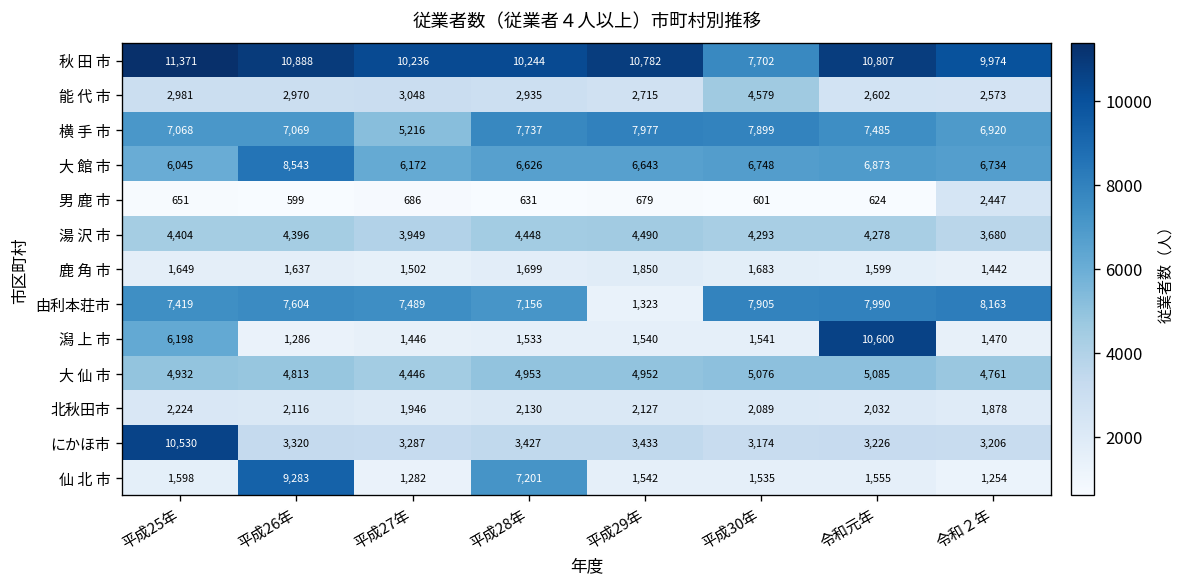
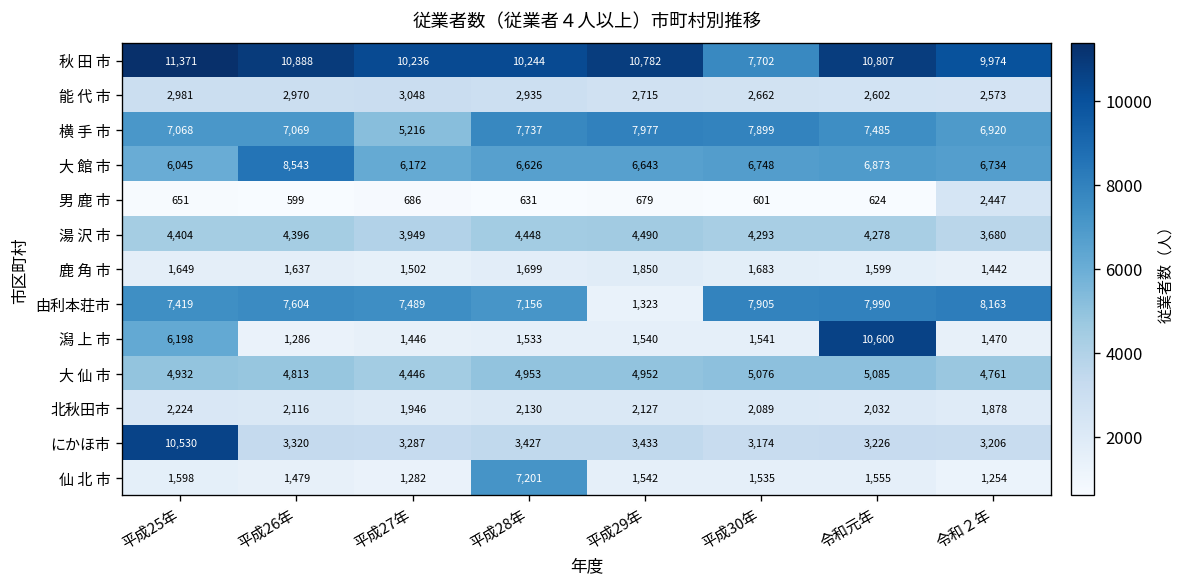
  {
    "秋 田 市": {
      "平成25年": "11,371",
      "平成26年": "10,888",
      "平成27年": "10,236",
      "平成28年": "10,244",
      "平成29年": "10,782",
      "平成30年": "7,702",
      "令和元年": "10,807",
      "令和２年": "9,974"
    },
    "能 代 市": {
      "平成25年": "2,981",
      "平成26年": "2,970",
      "平成27年": "3,048",
      "平成28年": "2,935",
      "平成29年": "2,715",
-     "平成30年": "4,579",
+     "平成30年": "2,662",
      "令和元年": "2,602",
      "令和２年": "2,573"
    },
    "横 手 市": {
      "平成25年": "7,068",
      "平成26年": "7,069",
      "平成27年": "5,216",
      "平成28年": "7,737",
      "平成29年": "7,977",
      "平成30年": "7,899",
      "令和元年": "7,485",
      "令和２年": "6,920"
    },
    "大 館 市": {
      "平成25年": "6,045",
      "平成26年": "8,543",
      "平成27年": "6,172",
      "平成28年": "6,626",
      "平成29年": "6,643",
      "平成30年": "6,748",
      "令和元年": "6,873",
      "令和２年": "6,734"
    },
    "男 鹿 市": {
      "平成25年": "651",
      "平成26年": "599",
      "平成27年": "686",
      "平成28年": "631",
      "平成29年": "679",
      "平成30年": "601",
      "令和元年": "624",
      "令和２年": "2,447"
    },
    "湯 沢 市": {
      "平成25年": "4,404",
      "平成26年": "4,396",
      "平成27年": "3,949",
      "平成28年": "4,448",
      "平成29年": "4,490",
      "平成30年": "4,293",
      "令和元年": "4,278",
      "令和２年": "3,680"
    },
    "鹿 角 市": {
      "平成25年": "1,649",
      "平成26年": "1,637",
      "平成27年": "1,502",
      "平成28年": "1,699",
      "平成29年": "1,850",
      "平成30年": "1,683",
      "令和元年": "1,599",
      "令和２年": "1,442"
    },
    "由利本荘市": {
      "平成25年": "7,419",
      "平成26年": "7,604",
      "平成27年": "7,489",
      "平成28年": "7,156",
      "平成29年": "1,323",
      "平成30年": "7,905",
      "令和元年": "7,990",
      "令和２年": "8,163"
    },
    "潟 上 市": {
      "平成25年": "6,198",
      "平成26年": "1,286",
      "平成27年": "1,446",
      "平成28年": "1,533",
      "平成29年": "1,540",
      "平成30年": "1,541",
      "令和元年": "10,600",
      "令和２年": "1,470"
    },
    "大 仙 市": {
      "平成25年": "4,932",
      "平成26年": "4,813",
      "平成27年": "4,446",
      "平成28年": "4,953",
      "平成29年": "4,952",
      "平成30年": "5,076",
      "令和元年": "5,085",
      "令和２年": "4,761"
    },
    "北秋田市": {
      "平成25年": "2,224",
      "平成26年": "2,116",
      "平成27年": "1,946",
      "平成28年": "2,130",
      "平成29年": "2,127",
      "平成30年": "2,089",
      "令和元年": "2,032",
      "令和２年": "1,878"
    },
    "にかほ市": {
      "平成25年": "10,530",
      "平成26年": "3,320",
      "平成27年": "3,287",
      "平成28年": "3,427",
      "平成29年": "3,433",
      "平成30年": "3,174",
      "令和元年": "3,226",
      "令和２年": "3,206"
    },
    "仙 北 市": {
      "平成25年": "1,598",
-     "平成26年": "9,283",
+     "平成26年": "1,479",
      "平成27年": "1,282",
      "平成28年": "7,201",
      "平成29年": "1,542",
      "平成30年": "1,535",
      "令和元年": "1,555",
      "令和２年": "1,254"
    }
  }
